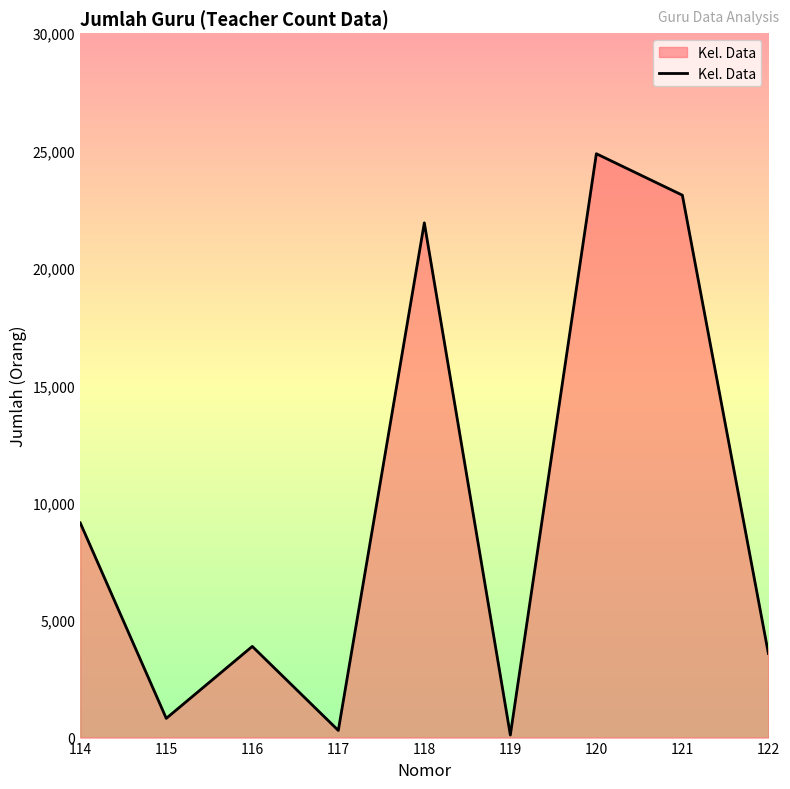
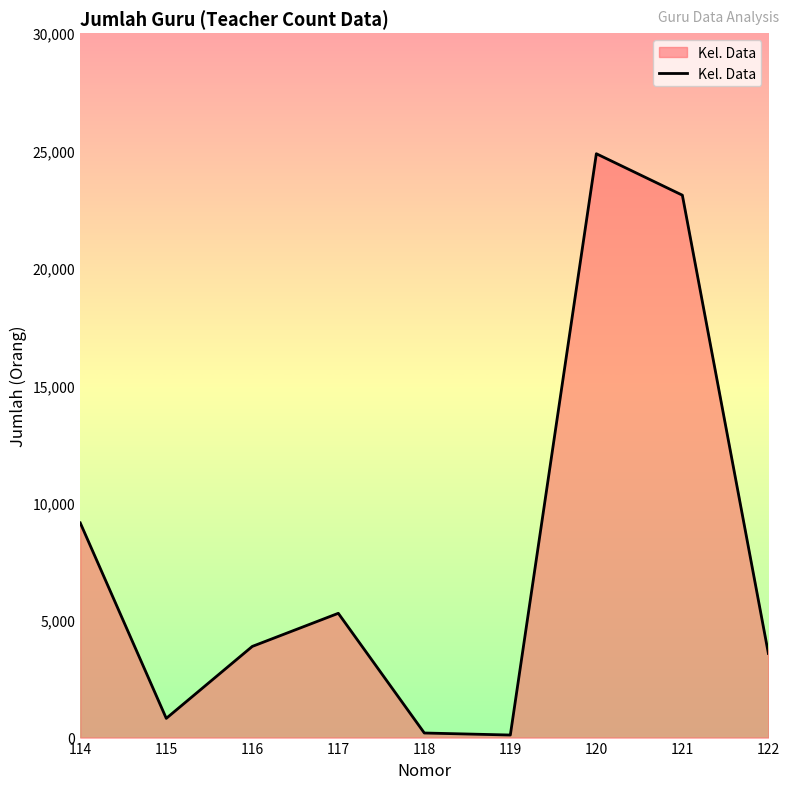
  {
    "114": "9,100",
    "115": "800",
    "116": "3,900",
-   "117": "300",
-   "118": "21,900",
+   "117": "5,300",
+   "118": "200",
    "119": "100",
    "120": "24,900",
    "121": "23,100",
    "122": "3,600"
  }
